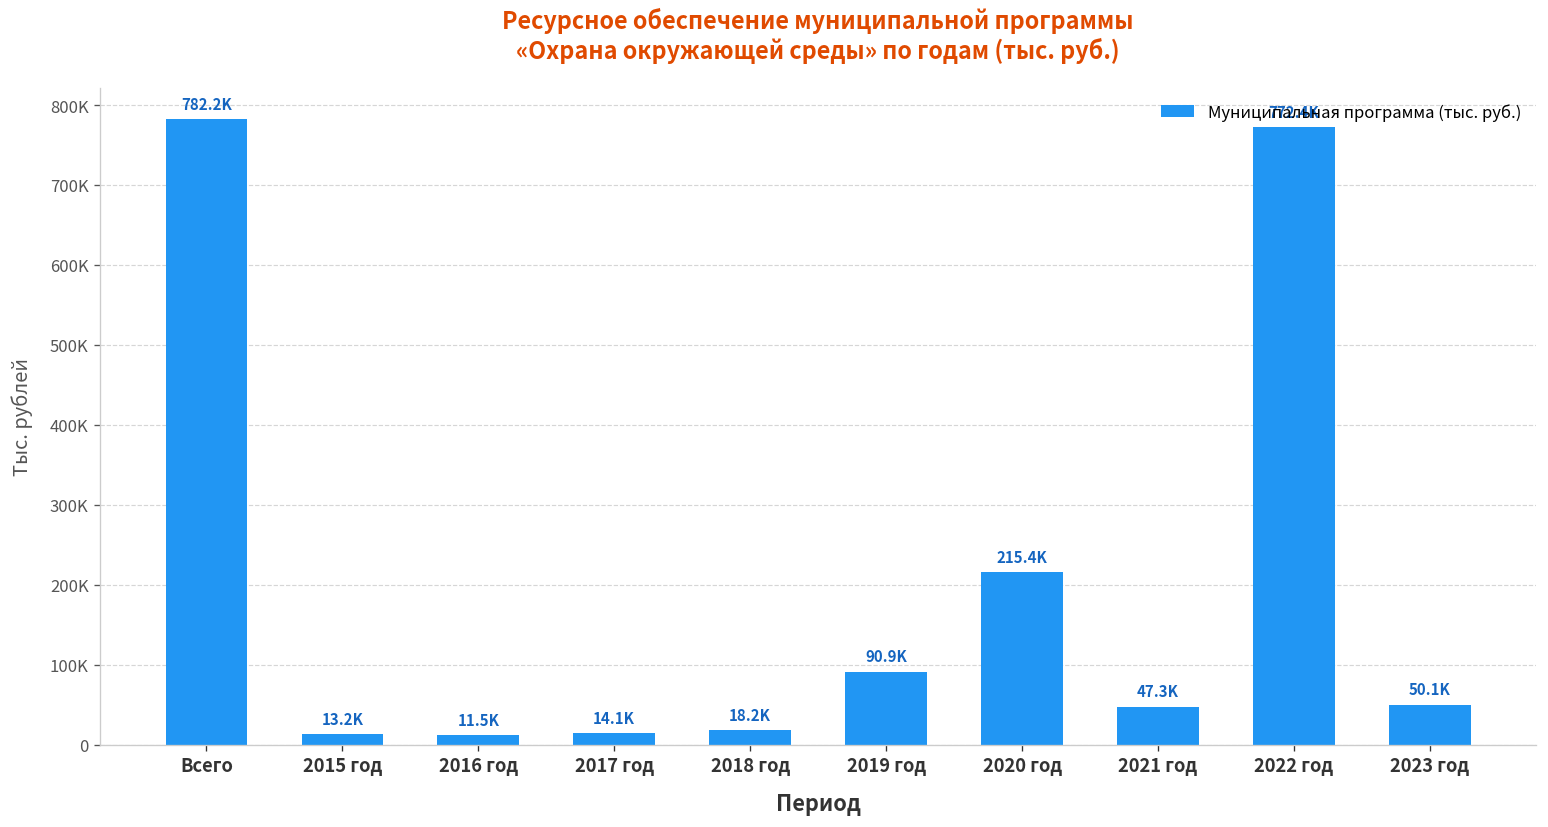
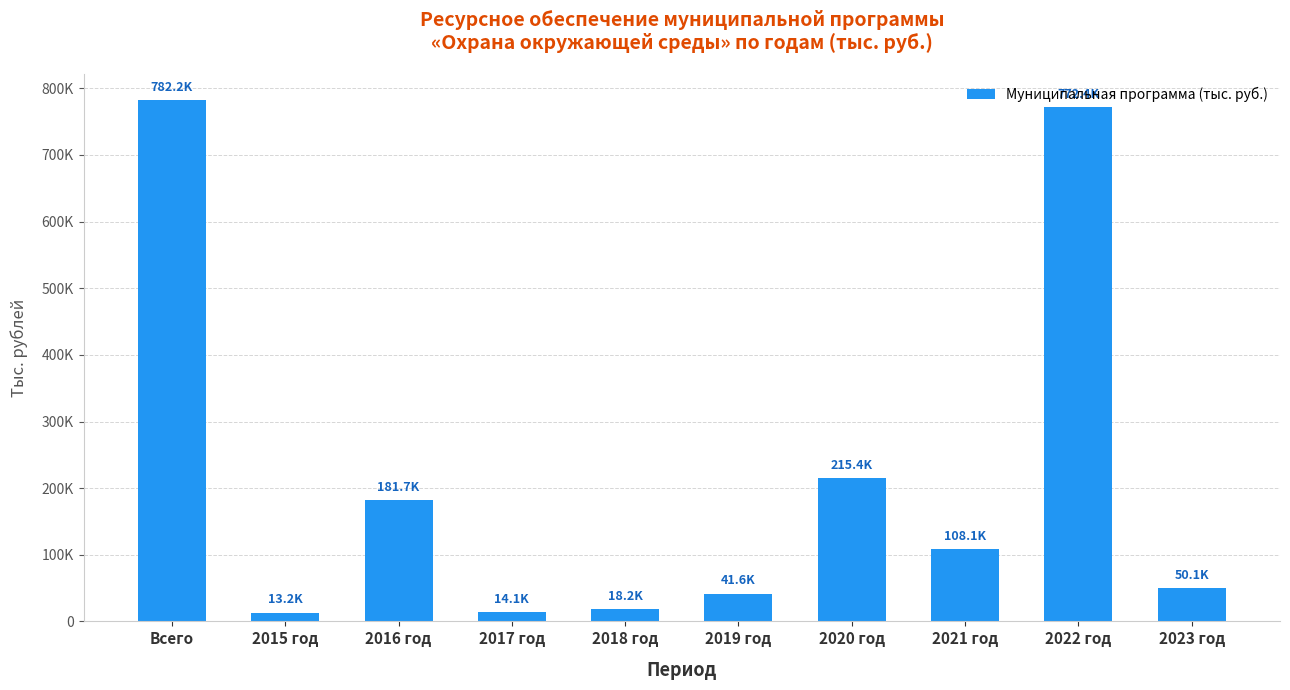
  {
    "Всего": "782.2K",
    "2015 год": "13.2K",
-   "2016 год": "11.5K",
+   "2016 год": "181.7K",
    "2017 год": "14.1K",
    "2018 год": "18.2K",
-   "2019 год": "90.9K",
+   "2019 год": "41.6K",
    "2020 год": "215.4K",
-   "2021 год": "47.3K",
+   "2021 год": "108.1K",
    "2022 год": "772.4K",
    "2023 год": "50.1K"
  }
